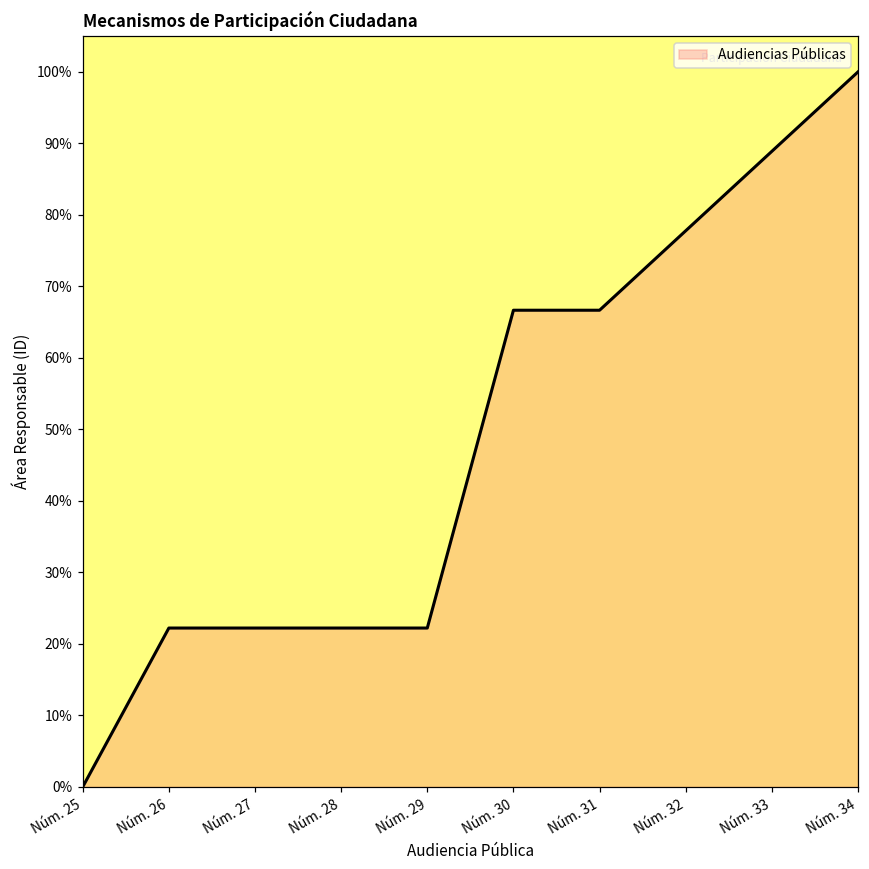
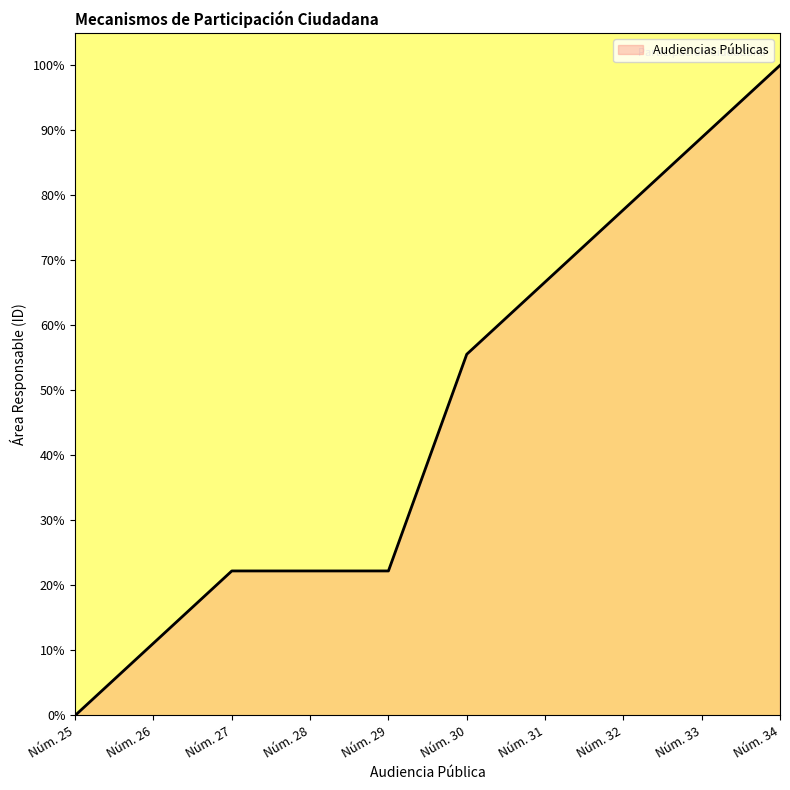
  {
    "Núm. 25": "0%",
-   "Núm. 26": "22%",
+   "Núm. 26": "11%",
    "Núm. 27": "22%",
    "Núm. 28": "22%",
    "Núm. 29": "22%",
-   "Núm. 30": "67%",
+   "Núm. 30": "56%",
    "Núm. 31": "67%",
    "Núm. 32": "78%",
    "Núm. 33": "89%",
    "Núm. 34": "100%"
  }
